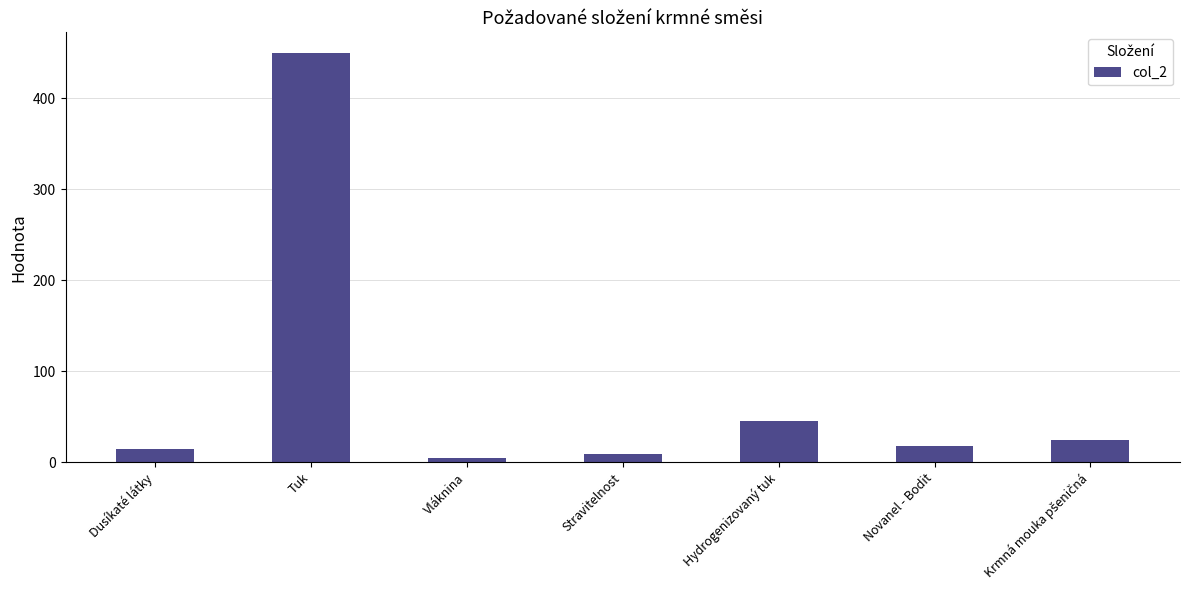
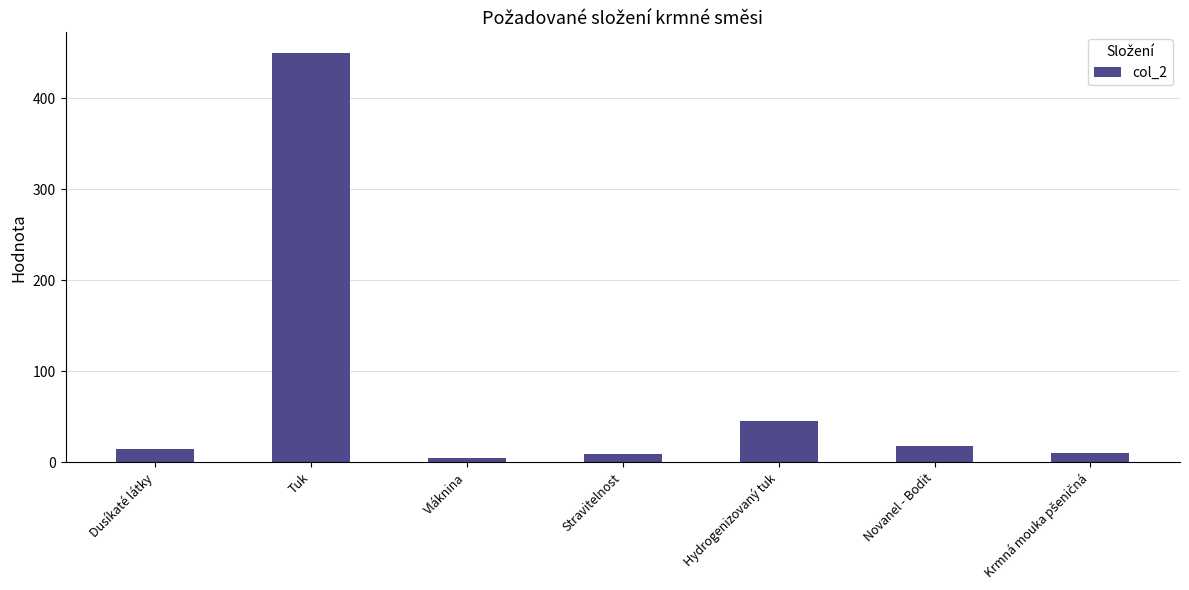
  {
    "Dusíkaté látky": 10,
    "Tuk": 450,
    "Vláknina": 0,
    "Stravitelnost": 10,
    "Hydrogenizovaný tuk": 50,
    "Novanel - Bodit": 20,
-   "Krmná mouka pšeničná": 20
+   "Krmná mouka pšeničná": 10
  }
